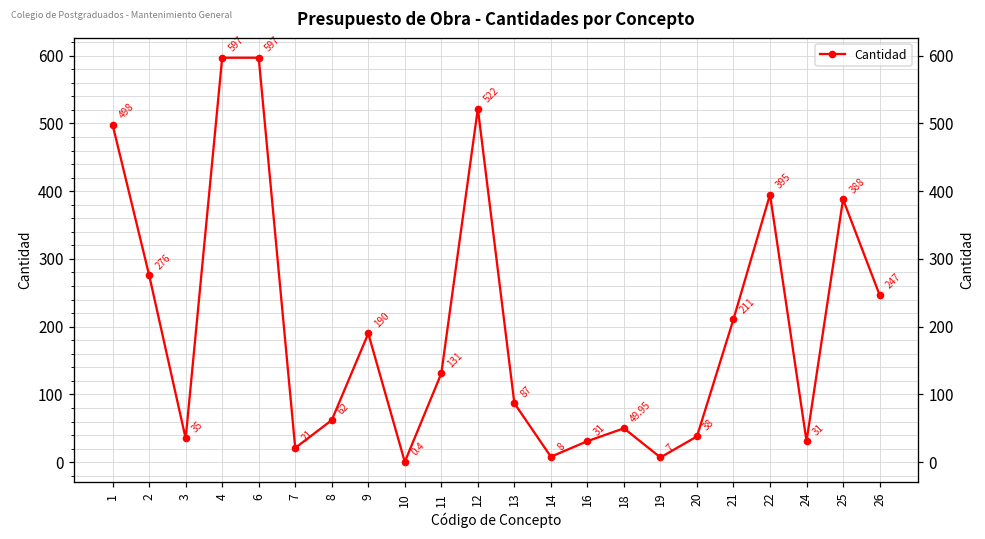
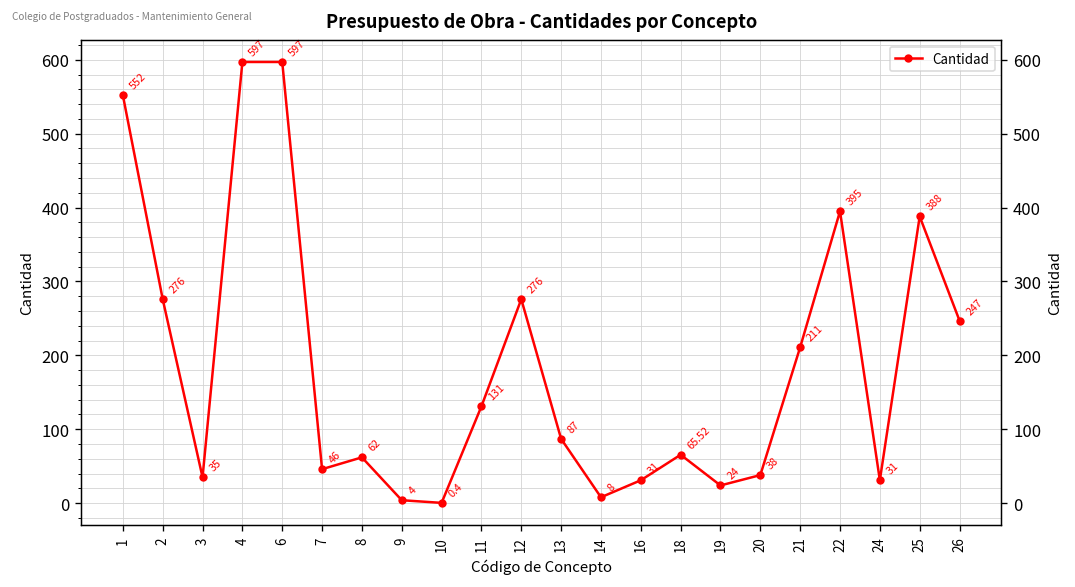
  {
-   "1": 498,
+   "1": 552,
    "2": 276,
    "3": 35,
    "4": 597,
    "6": 597,
-   "7": 21,
+   "7": 46,
    "8": 62,
-   "9": 190,
+   "9": 4,
    "10": 0.4,
    "11": 131,
-   "12": 522,
+   "12": 276,
    "13": 87,
    "14": 8,
    "16": 31,
-   "18": 49.95,
-   "19": 7,
+   "18": 65.52,
+   "19": 24,
    "20": 38,
    "21": 211,
    "22": 395,
    "24": 31,
    "25": 388,
    "26": 247
  }
